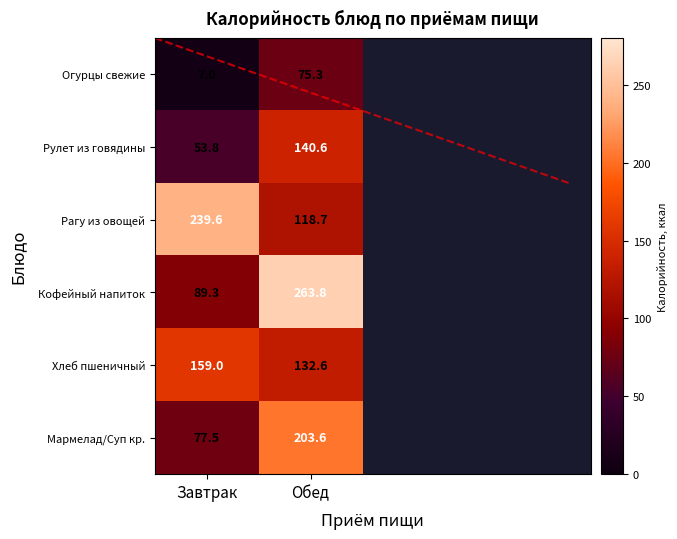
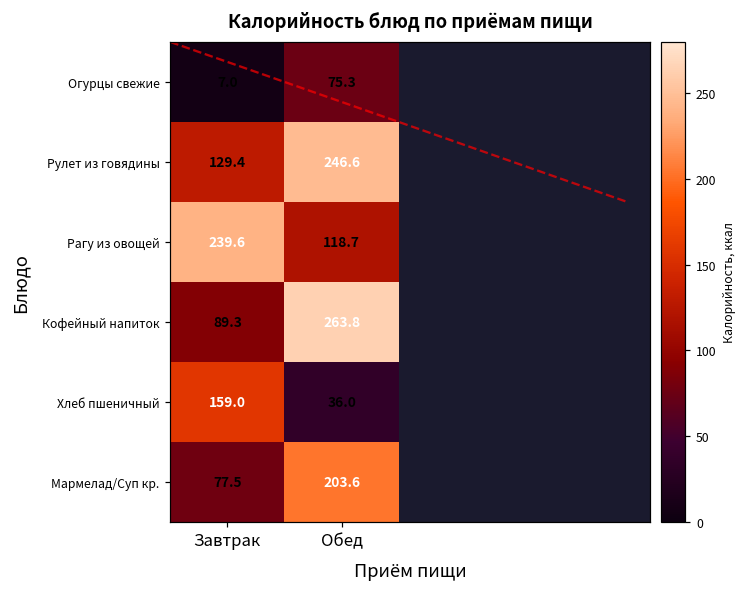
  {
    "Огурцы свежие": {
      "Обед": 75.3
    },
    "Рулет из говядины": {
-     "Завтрак": 53.8,
-     "Обед": 140.6
+     "Завтрак": 129.4,
+     "Обед": 246.6
    },
    "Рагу из овощей": {
      "Завтрак": 239.6,
      "Обед": 118.7
    },
    "Кофейный напиток": {
      "Завтрак": 89.3,
      "Обед": 263.8
    },
    "Хлеб пшеничный": {
      "Завтрак": 159.0,
-     "Обед": 132.6
+     "Обед": 36.0
    },
    "Мармелад/Суп кр.": {
      "Завтрак": 77.5,
      "Обед": 203.6
    }
  }
